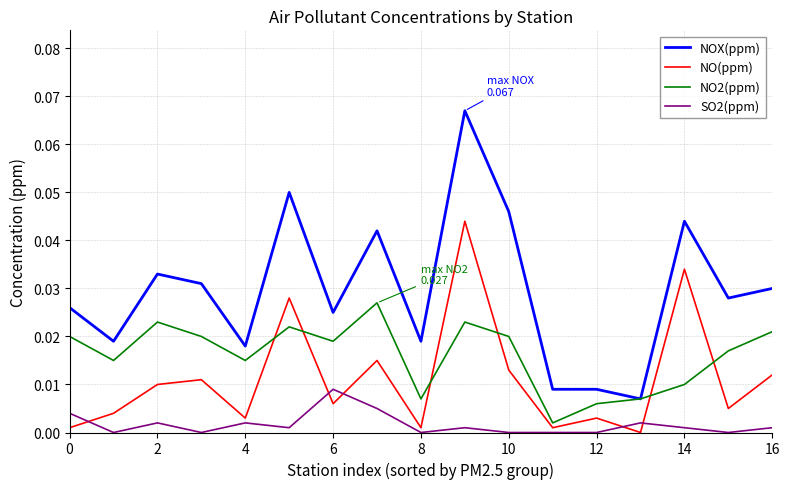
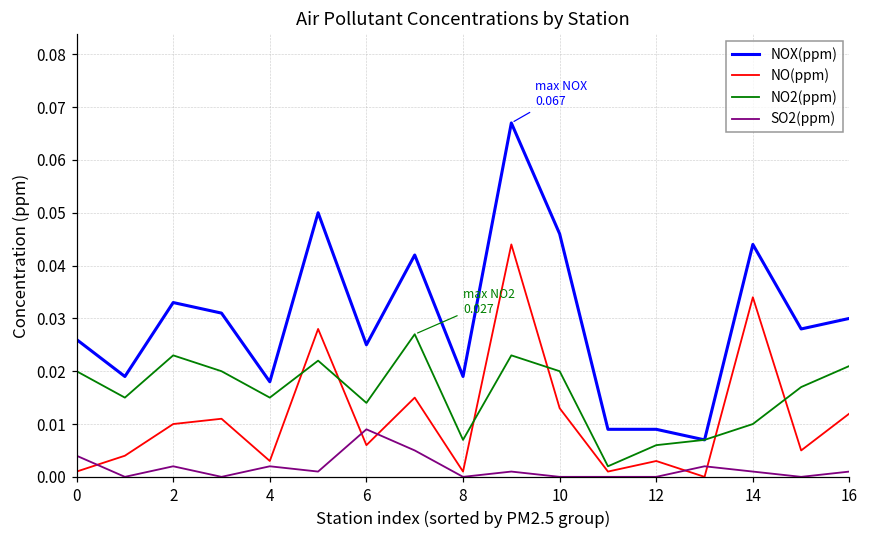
  {
    "NOX(ppm)": {
      "0": 0.026,
      "2": 0.033,
      "4": 0.018,
      "6": 0.025,
      "8": 0.019,
      "10": 0.046,
      "12": 0.009,
      "14": 0.044,
      "16": 0.030
    },
    "NO(ppm)": {
      "0": 0.001,
      "2": 0.010,
      "4": 0.003,
      "6": 0.006,
      "8": 0.001,
      "10": 0.013,
      "12": 0.003,
      "14": 0.034,
      "16": 0.012
    },
    "NO2(ppm)": {
      "0": 0.020,
      "2": 0.023,
      "4": 0.015,
-     "6": 0.019,
+     "6": 0.014,
      "8": 0.007,
      "10": 0.020,
      "12": 0.006,
      "14": 0.010,
      "16": 0.021
    },
    "SO2(ppm)": {
      "0": 0.004,
      "2": 0.002,
      "4": 0.002,
      "6": 0.009,
      "8": 0.000,
      "10": 0.000,
      "12": 0.000,
      "14": 0.001,
      "16": 0.001
    }
  }
